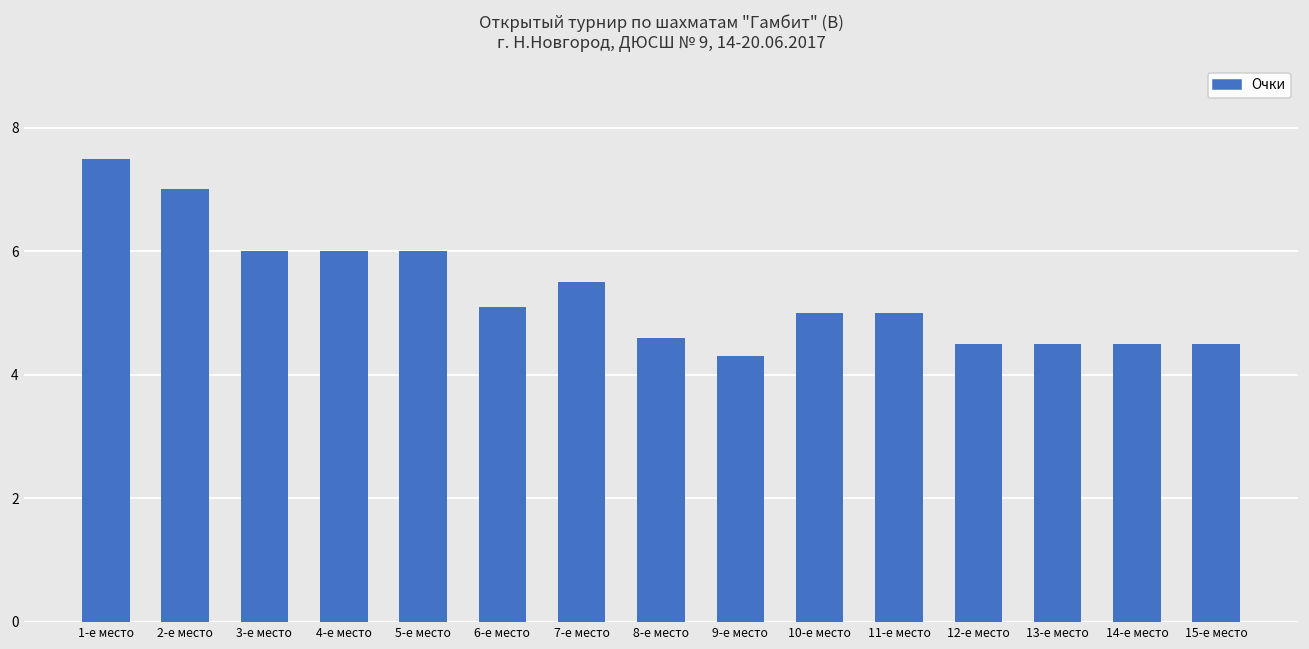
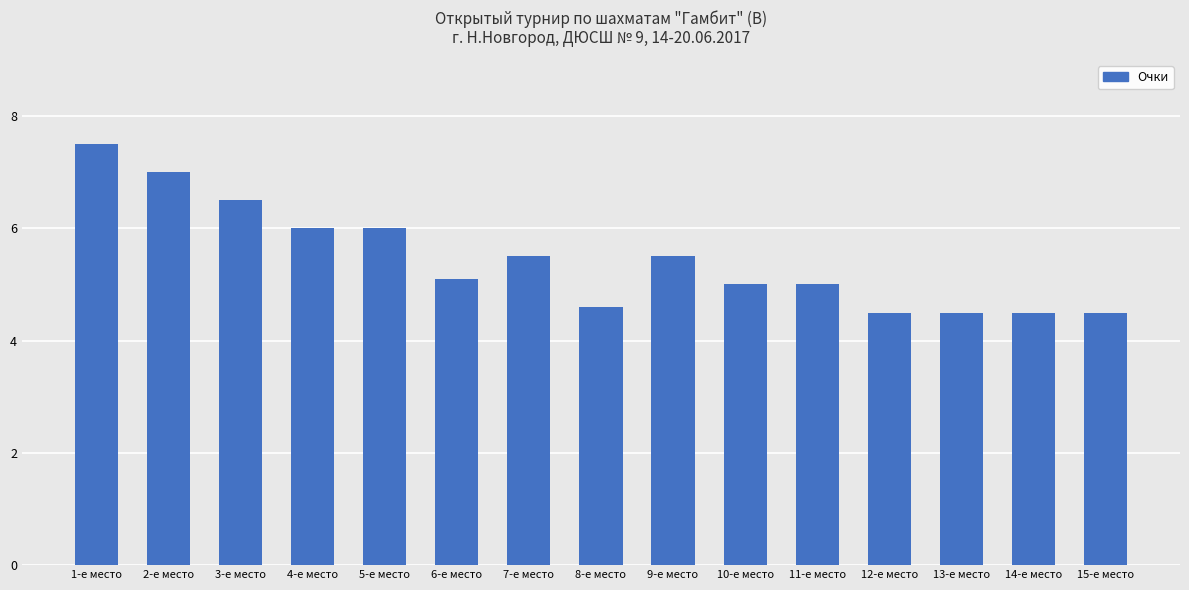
  {
    "1-е место": 7.5,
    "2-е место": 7.0,
-   "3-е место": 6.0,
+   "3-е место": 6.5,
    "4-е место": 6.0,
    "5-е место": 6.0,
    "6-е место": 5.1,
    "7-е место": 5.5,
    "8-е место": 4.6,
-   "9-е место": 4.3,
+   "9-е место": 5.5,
    "10-е место": 5.0,
    "11-е место": 5.0,
    "12-е место": 4.5,
    "13-е место": 4.5,
    "14-е место": 4.5,
    "15-е место": 4.5
  }
